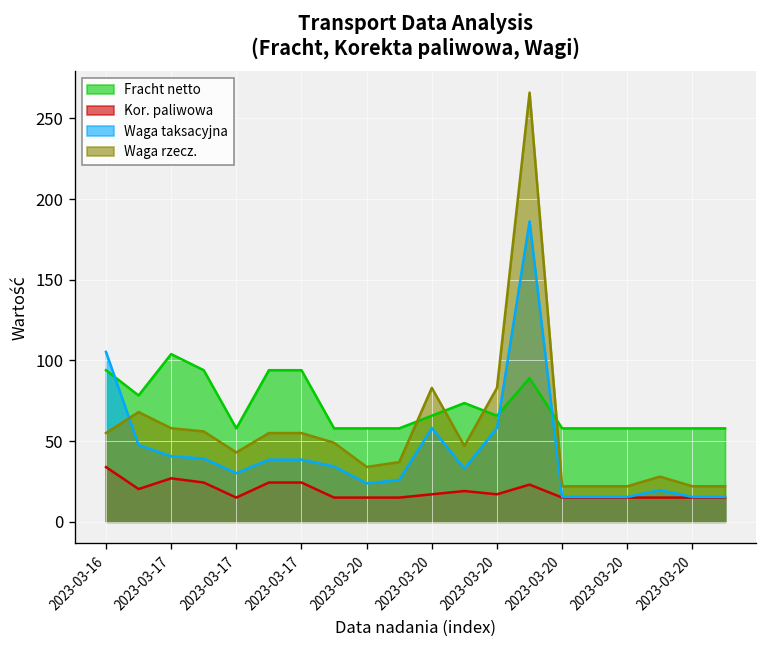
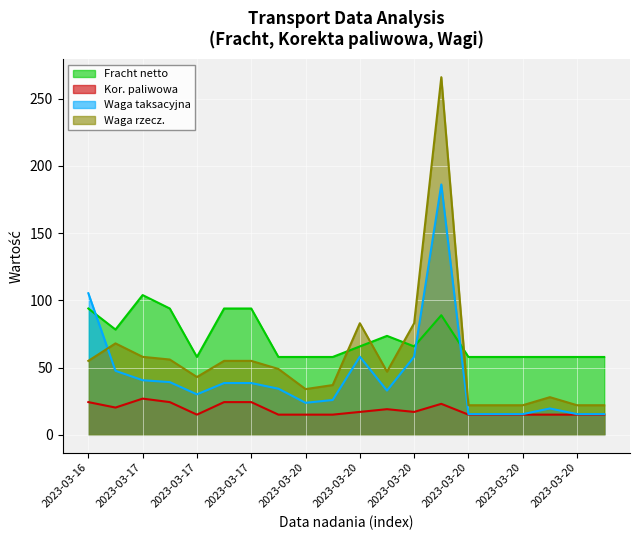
  {
    "Fracht netto": {
      "2023-03-16": 94
    },
    "Kor. paliwowa": {
-     "2023-03-16": 34
+     "2023-03-16": 24
    },
    "Waga taksacyjna": {
      "2023-03-16": 105
    },
    "Waga rzecz.": {
      "2023-03-16": 55
    }
  }
